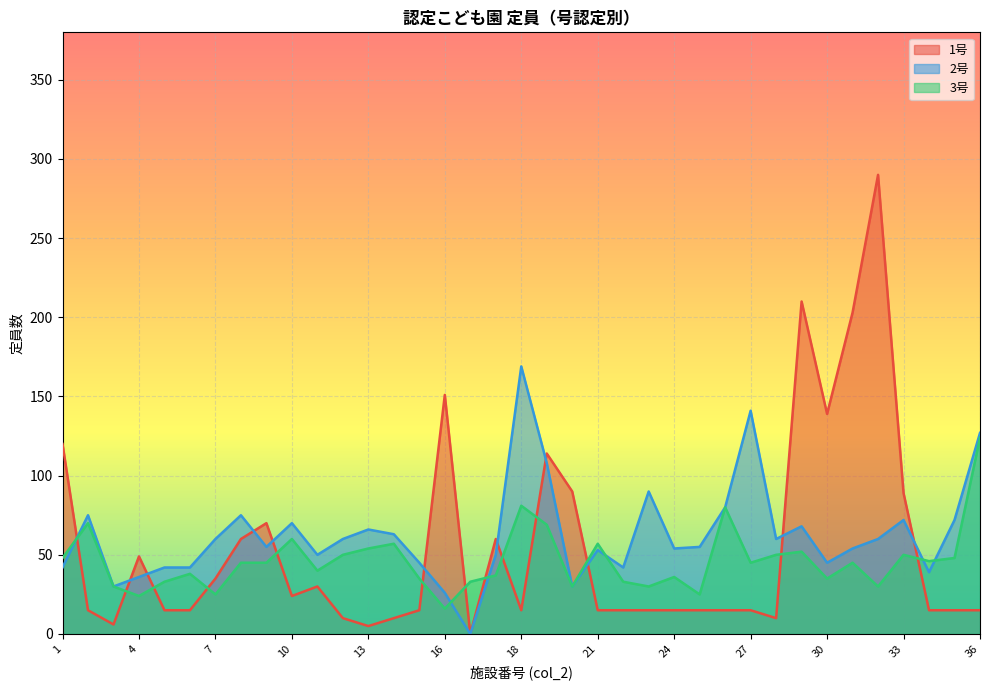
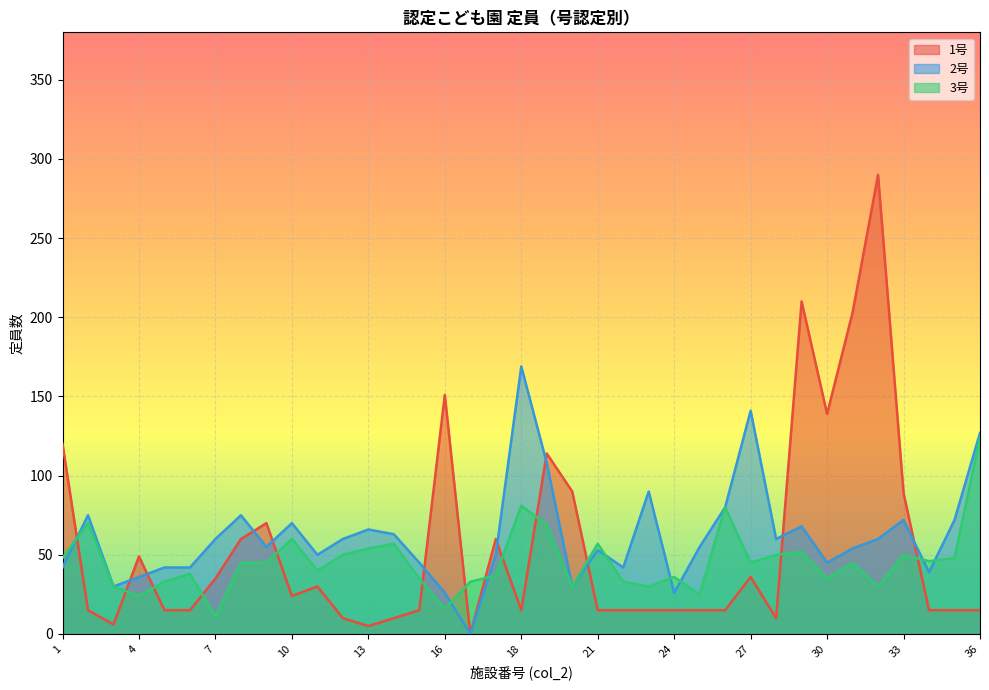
  {
    "1号": {
      "1": 120,
      "4": 49,
      "7": 35,
      "10": 24,
      "13": 5,
      "16": 151,
      "18": 15,
      "21": 15,
      "24": 15,
-     "27": 15,
+     "27": 36,
      "30": 139,
      "33": 89,
      "36": 15
    },
    "2号": {
      "1": 42,
      "4": 36,
      "7": 60,
      "10": 70,
      "13": 66,
      "16": 26,
      "18": 169,
      "21": 53,
-     "24": 54,
+     "24": 26,
      "27": 141,
      "30": 45,
      "33": 72,
      "36": 127
    },
    "3号": {
      "1": 48,
      "4": 24,
-     "7": 25,
+     "7": 11,
      "10": 60,
      "13": 54,
      "16": 16,
      "18": 81,
      "21": 57,
      "24": 36,
      "27": 45,
      "30": 35,
      "33": 50,
      "36": 124
    }
  }
